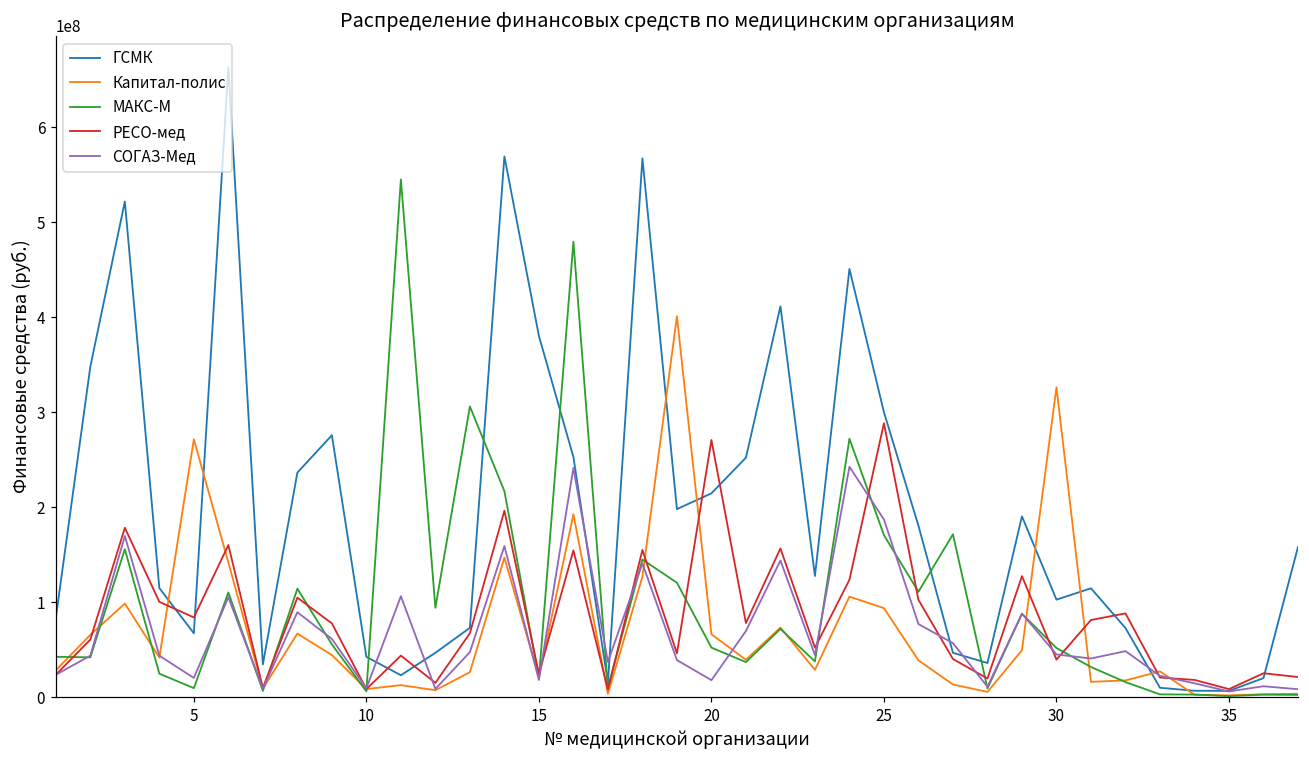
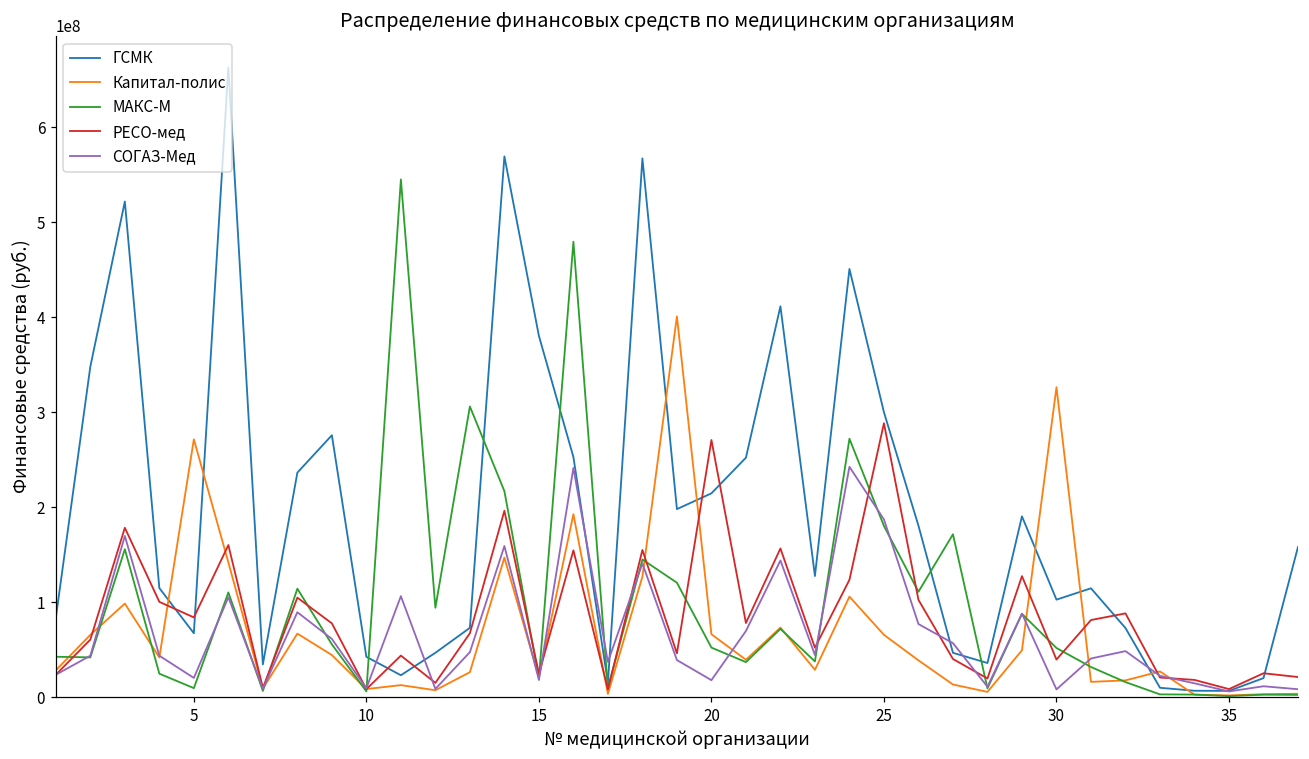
  {
    "ГСМК": {
      "5": 70000000,
      "10": 40000000,
      "15": 380000000,
      "20": 210000000,
      "25": 300000000,
      "30": 100000000
    },
    "Капитал-полис": {
      "5": 270000000,
      "20": 70000000,
-     "25": 90000000,
+     "25": 70000000,
      "30": 330000000
    },
    "МАКС-М": {
      "5": 10000000,
      "20": 50000000,
-     "25": 170000000,
+     "25": 180000000,
      "30": 50000000
    },
    "РЕСО-мед": {
      "5": 80000000,
      "15": 20000000,
      "20": 270000000,
      "25": 290000000,
      "30": 40000000
    },
    "СОГАЗ-Мед": {
      "5": 20000000,
      "20": 20000000,
      "25": 190000000,
-     "30": 40000000
+     "30": 10000000
    }
  }
